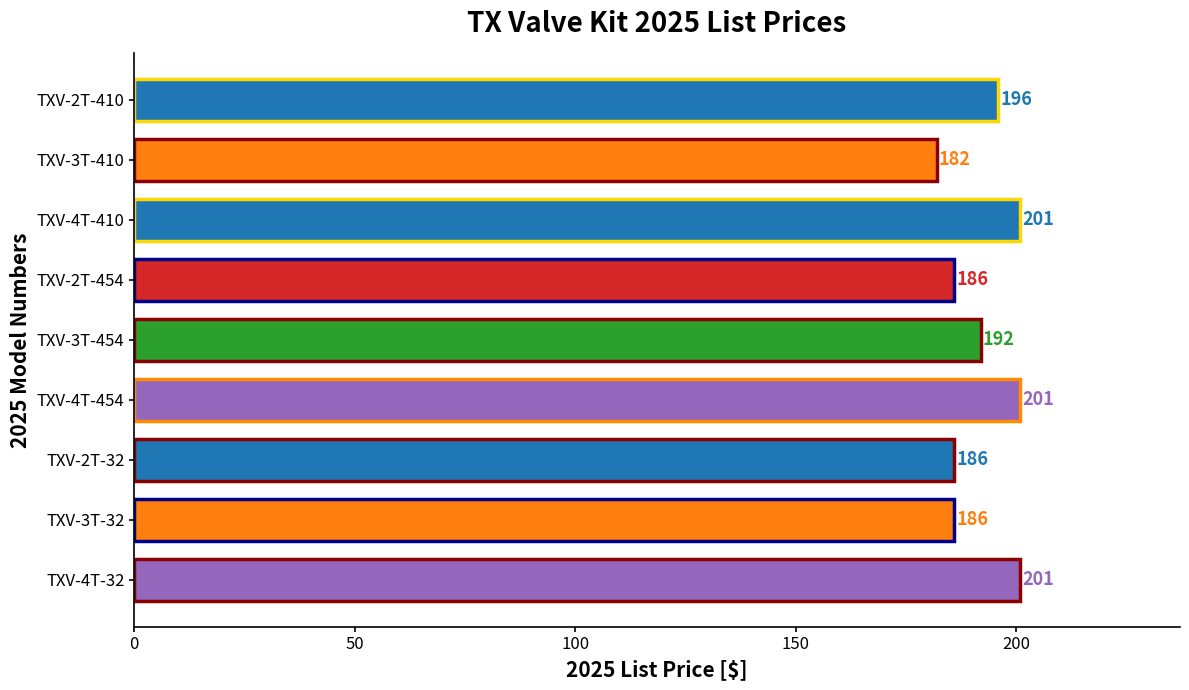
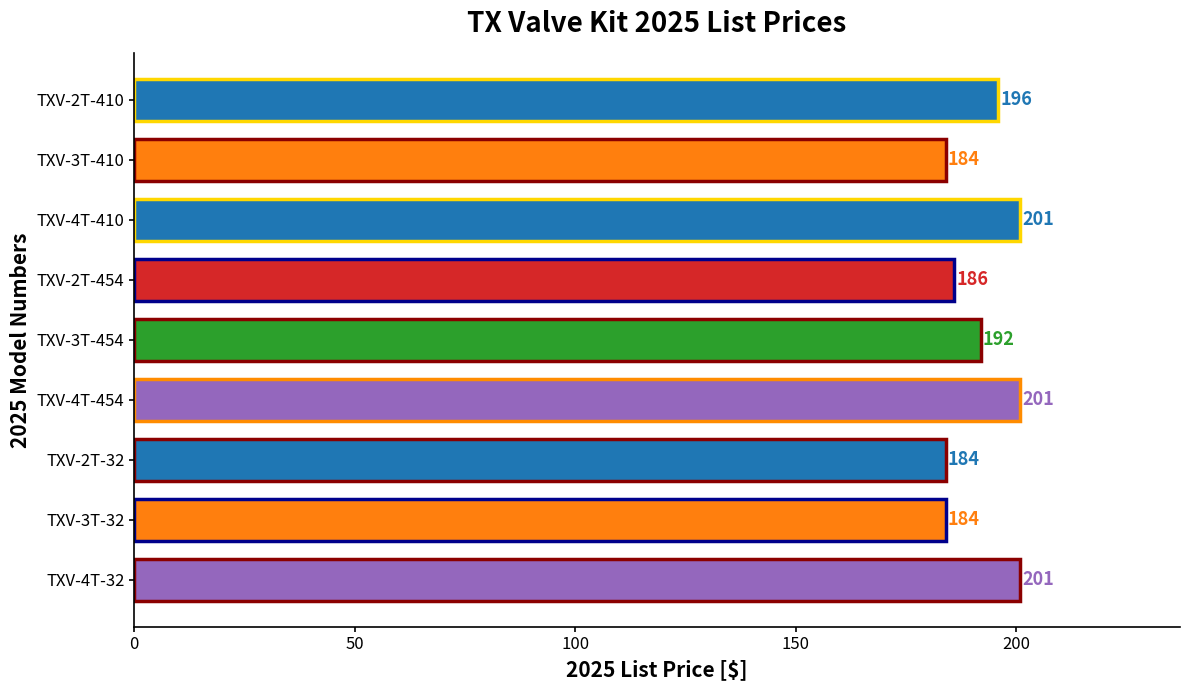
  {
    "TXV-2T-410": 196,
-   "TXV-3T-410": 182,
+   "TXV-3T-410": 184,
    "TXV-4T-410": 201,
    "TXV-2T-454": 186,
    "TXV-3T-454": 192,
    "TXV-4T-454": 201,
-   "TXV-2T-32": 186,
-   "TXV-3T-32": 186,
+   "TXV-2T-32": 184,
+   "TXV-3T-32": 184,
    "TXV-4T-32": 201
  }
